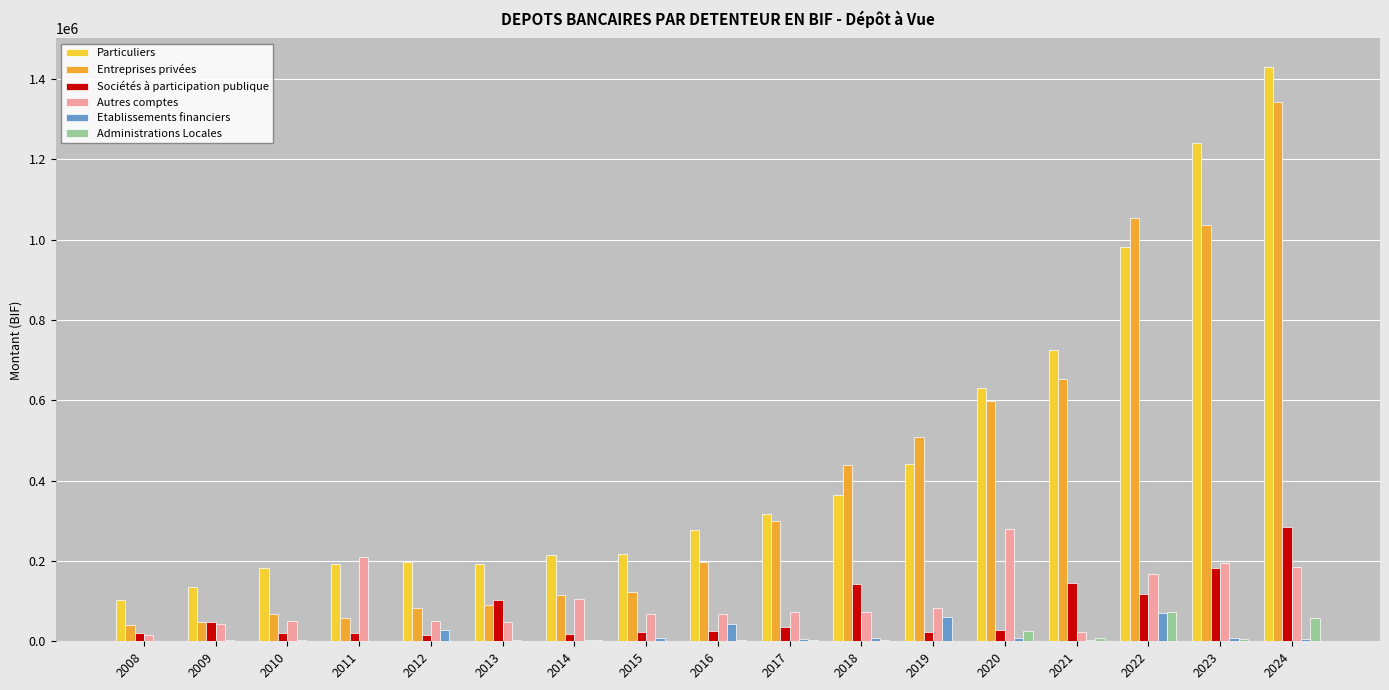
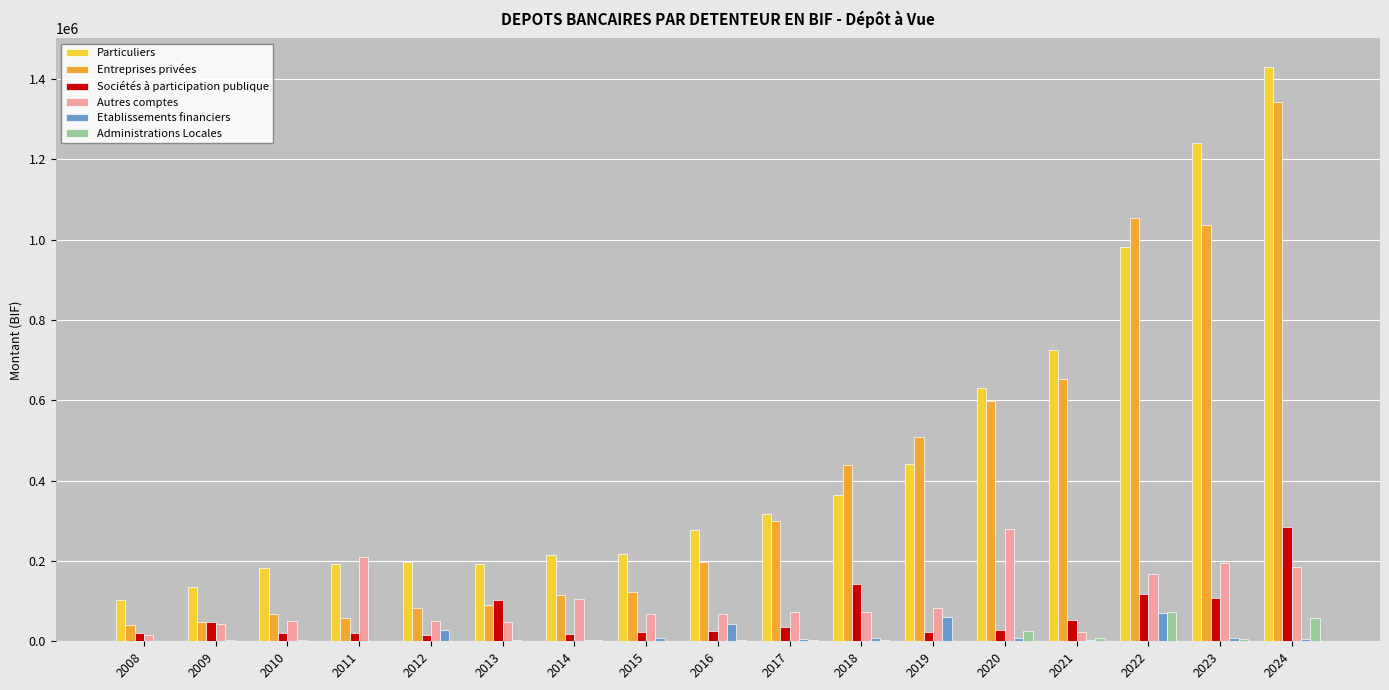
  {
    "Sociétés à participation publique": {
      "2008": 20000,
      "2009": 50000,
      "2010": 20000,
      "2011": 20000,
      "2012": 20000,
      "2013": 100000,
      "2014": 20000,
      "2015": 20000,
      "2016": 30000,
      "2017": 30000,
      "2018": 140000,
      "2019": 20000,
      "2020": 30000,
-     "2021": 140000,
+     "2021": 50000,
      "2022": 120000,
-     "2023": 180000,
+     "2023": 110000,
      "2024": 280000
    },
    "Autres comptes": {
      "2008": 10000,
      "2009": 40000,
      "2010": 50000,
      "2011": 210000,
      "2012": 50000,
      "2013": 50000,
      "2014": 110000,
      "2015": 70000,
      "2016": 70000,
      "2017": 70000,
      "2018": 70000,
      "2019": 80000,
      "2020": 280000,
      "2021": 20000,
      "2022": 170000,
      "2023": 190000,
      "2024": 190000
    },
    "Etablissements financiers": {
      "2012": 30000,
      "2015": 10000,
      "2016": 40000,
      "2017": 10000,
      "2018": 10000,
      "2019": 60000,
      "2020": 10000,
      "2022": 70000,
      "2023": 10000
    },
    "Administrations Locales": {
      "2020": 30000,
      "2021": 10000,
      "2022": 70000,
      "2024": 60000
    }
  }
